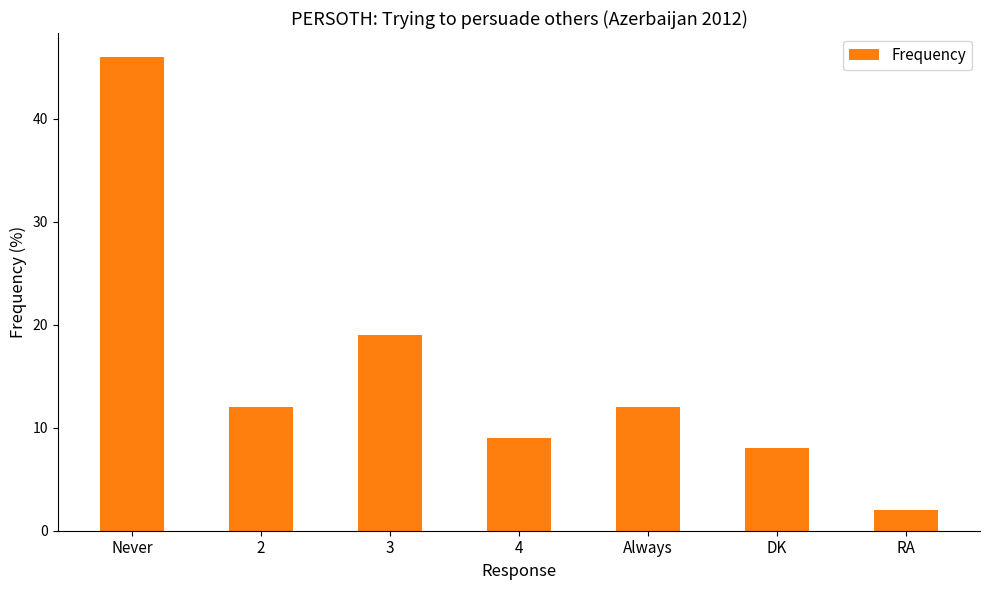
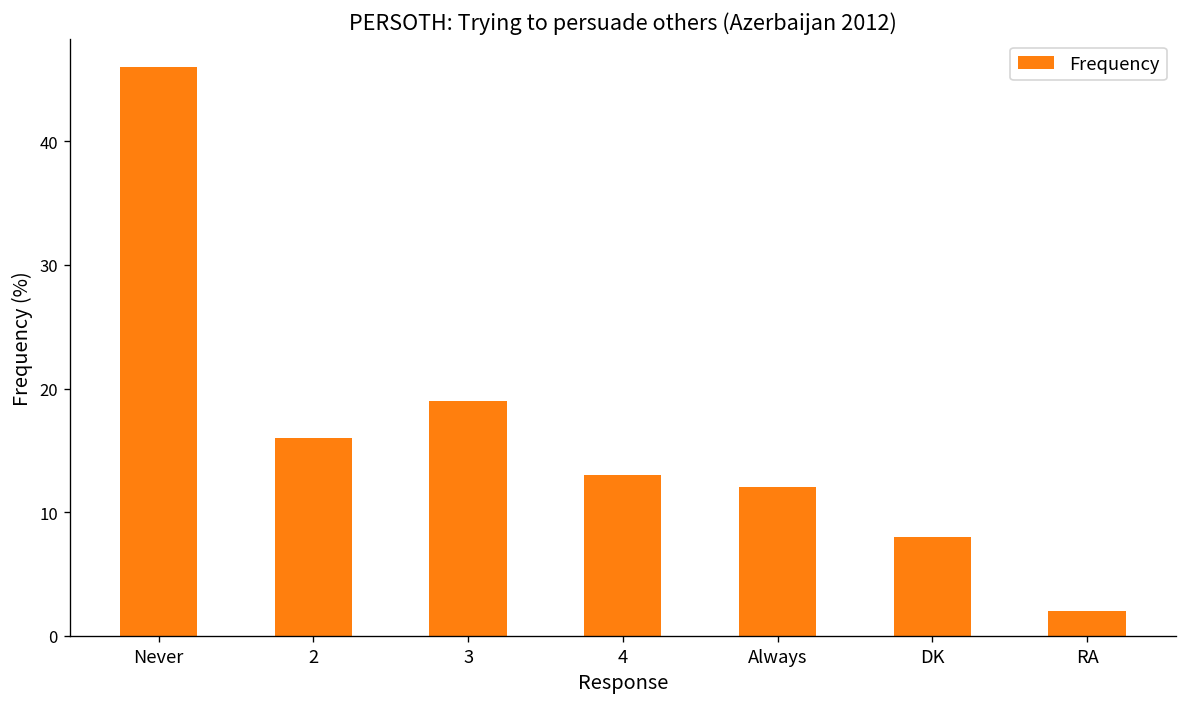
  {
    "Never": 46,
-   "2": 12,
+   "2": 16,
    "3": 19,
-   "4": 9,
+   "4": 13,
    "Always": 12,
    "DK": 8,
    "RA": 2
  }
